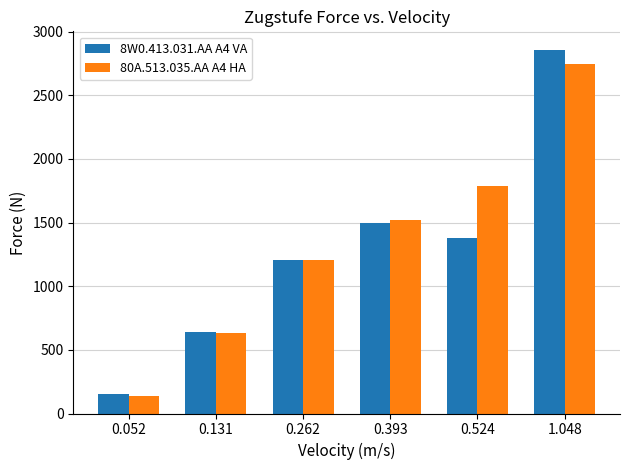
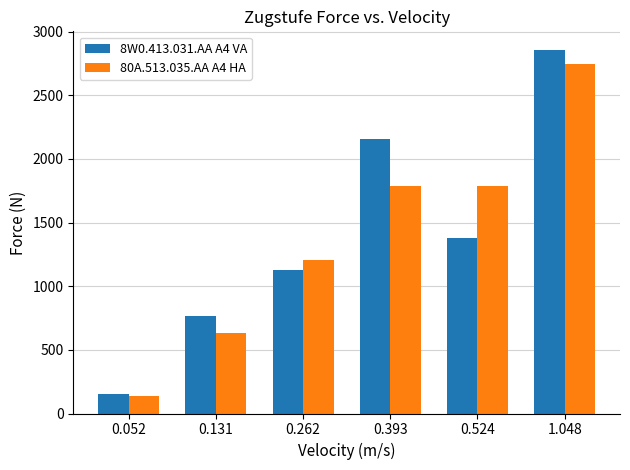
  {
    "8W0.413.031.AA A4 VA": {
      "0.052": 150,
-     "0.131": 640,
-     "0.262": 1210,
-     "0.393": 1500,
+     "0.131": 770,
+     "0.262": 1130,
+     "0.393": 2160,
      "0.524": 1380,
      "1.048": 2860
    },
    "80A.513.035.AA A4 HA": {
      "0.052": 140,
      "0.131": 640,
      "0.262": 1210,
-     "0.393": 1520,
+     "0.393": 1790,
      "0.524": 1790,
      "1.048": 2750
    }
  }
